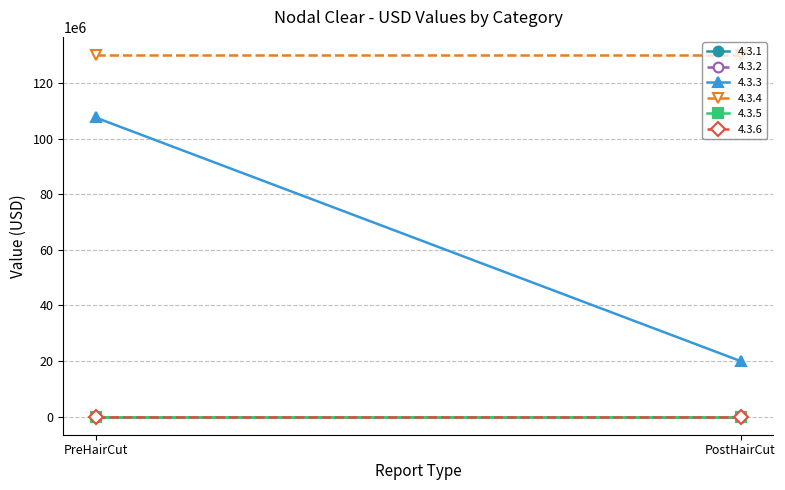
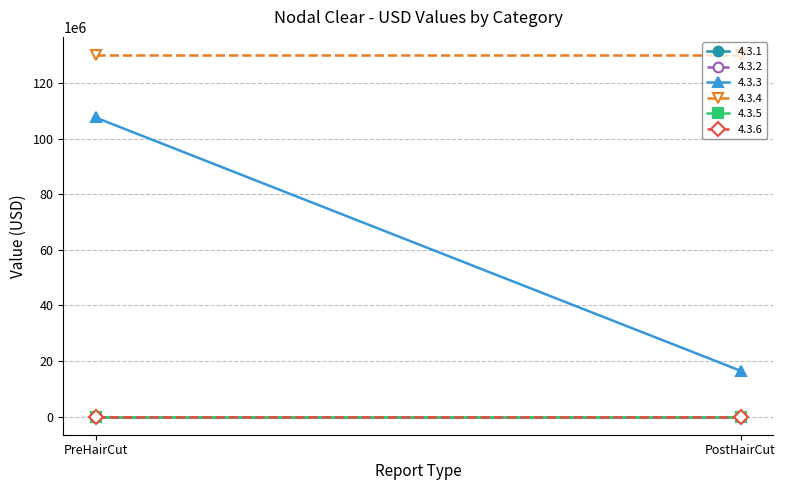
  {
    "4.3.3": {
      "PreHairCut": 108000000,
-     "PostHairCut": 20000000
+     "PostHairCut": 17000000
    }
  }
